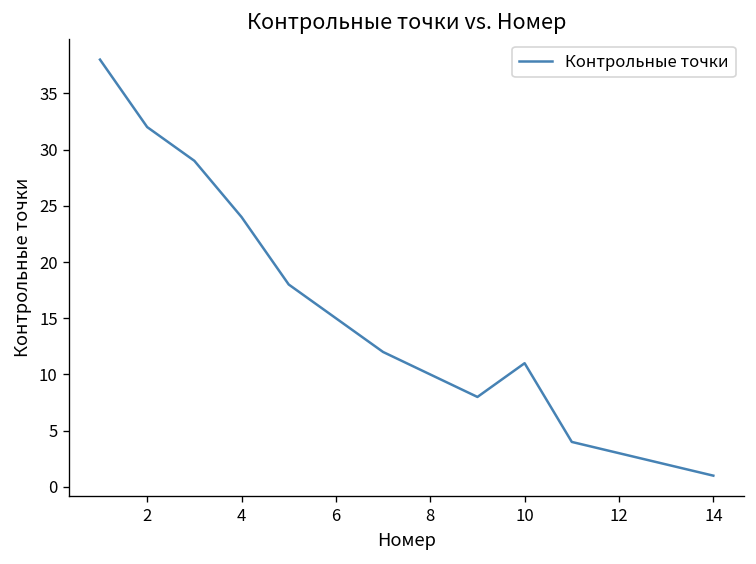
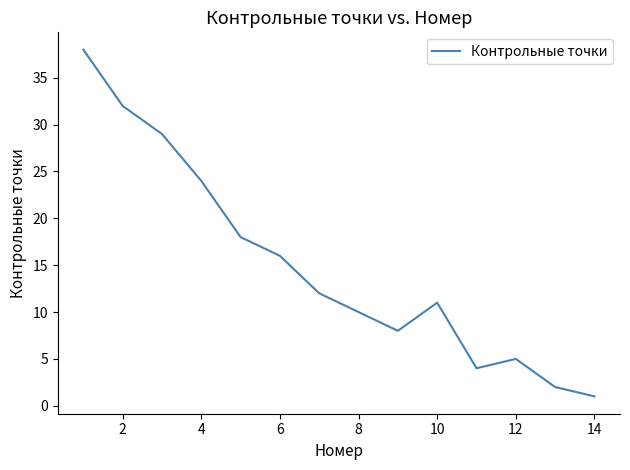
  {
    "2": 32,
    "4": 24,
-   "6": 15,
+   "6": 16,
    "8": 10,
    "10": 11,
-   "12": 3,
+   "12": 5,
    "14": 1
  }
